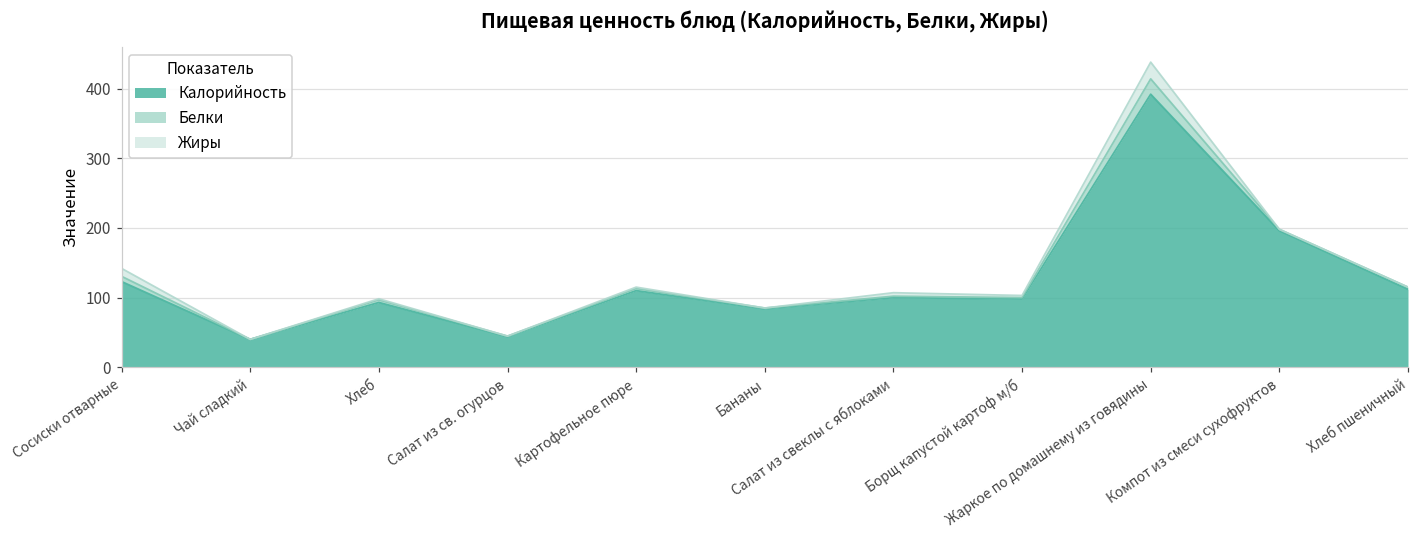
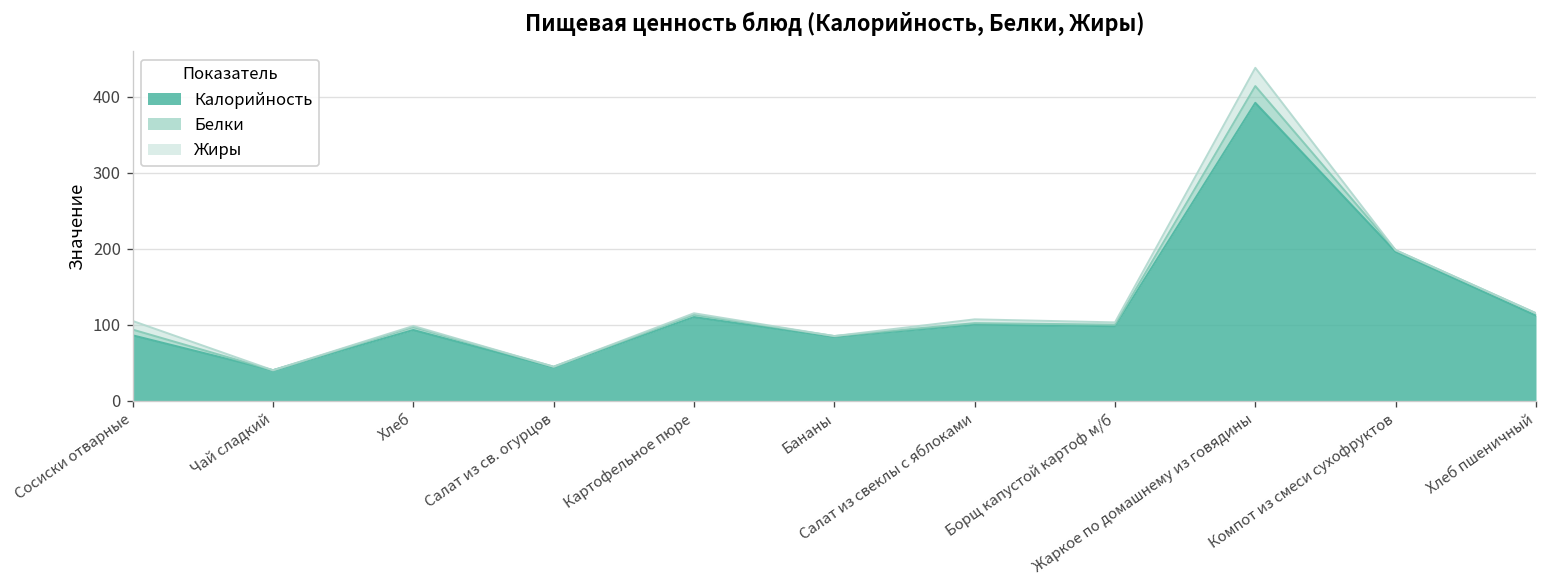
  {
    "Калорийность": {
-     "Сосиски отварные": 120,
+     "Сосиски отварные": 90,
      "Жаркое по домашнему из говядины": 390
    }
  }
